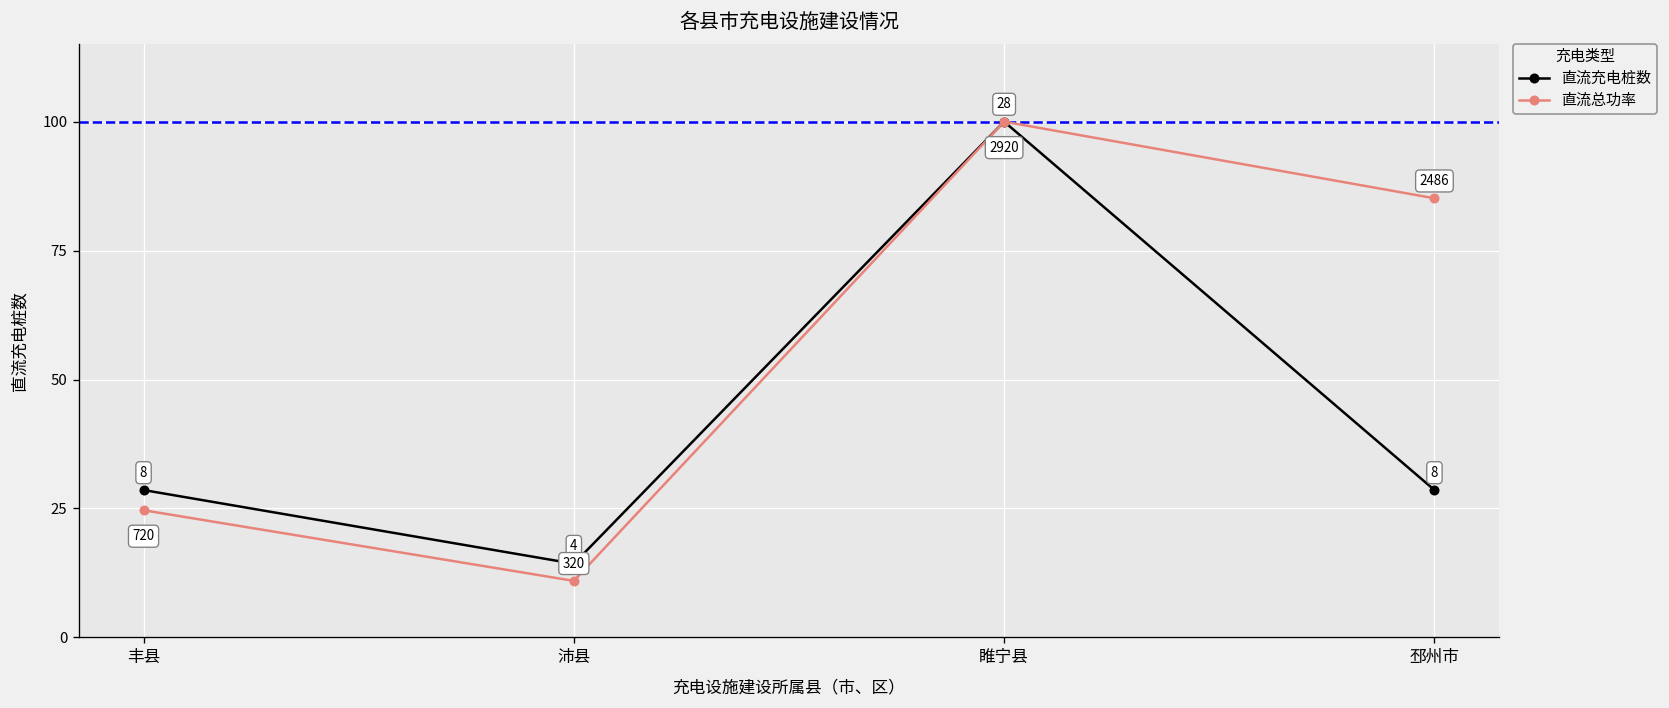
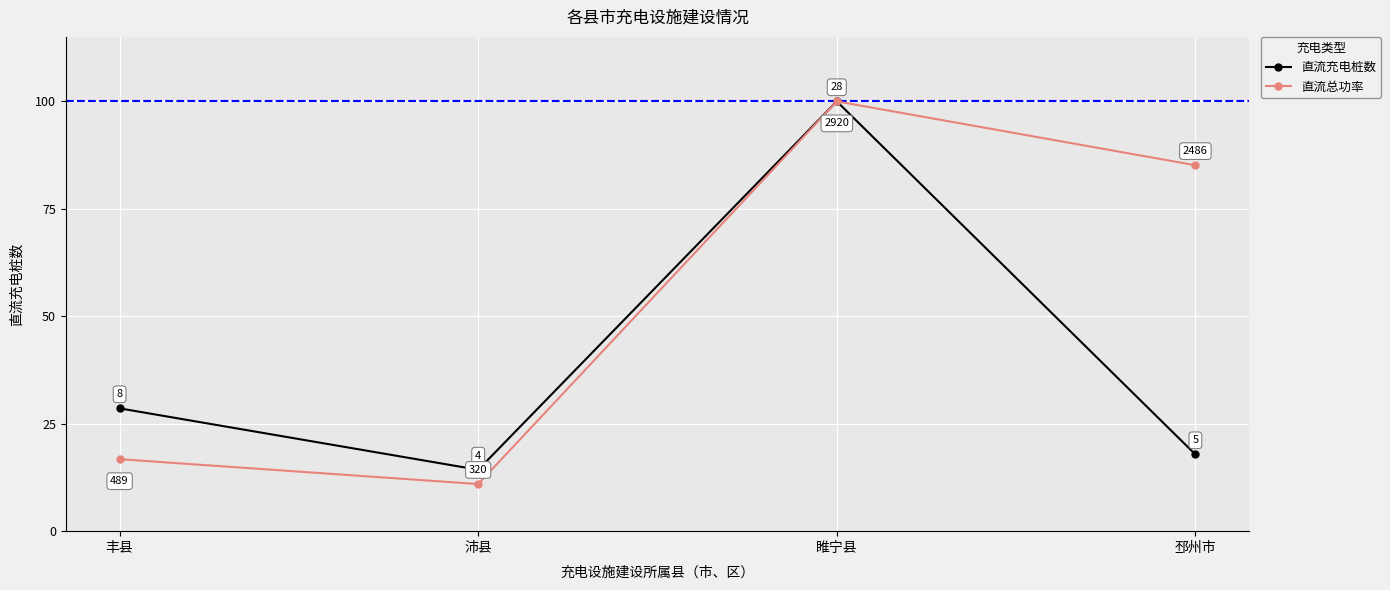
  {
    "直流充电桩数": {
-     "邳州市": 8
+     "邳州市": 5
    },
    "直流总功率": {
-     "丰县": 720
+     "丰县": 489
    }
  }
